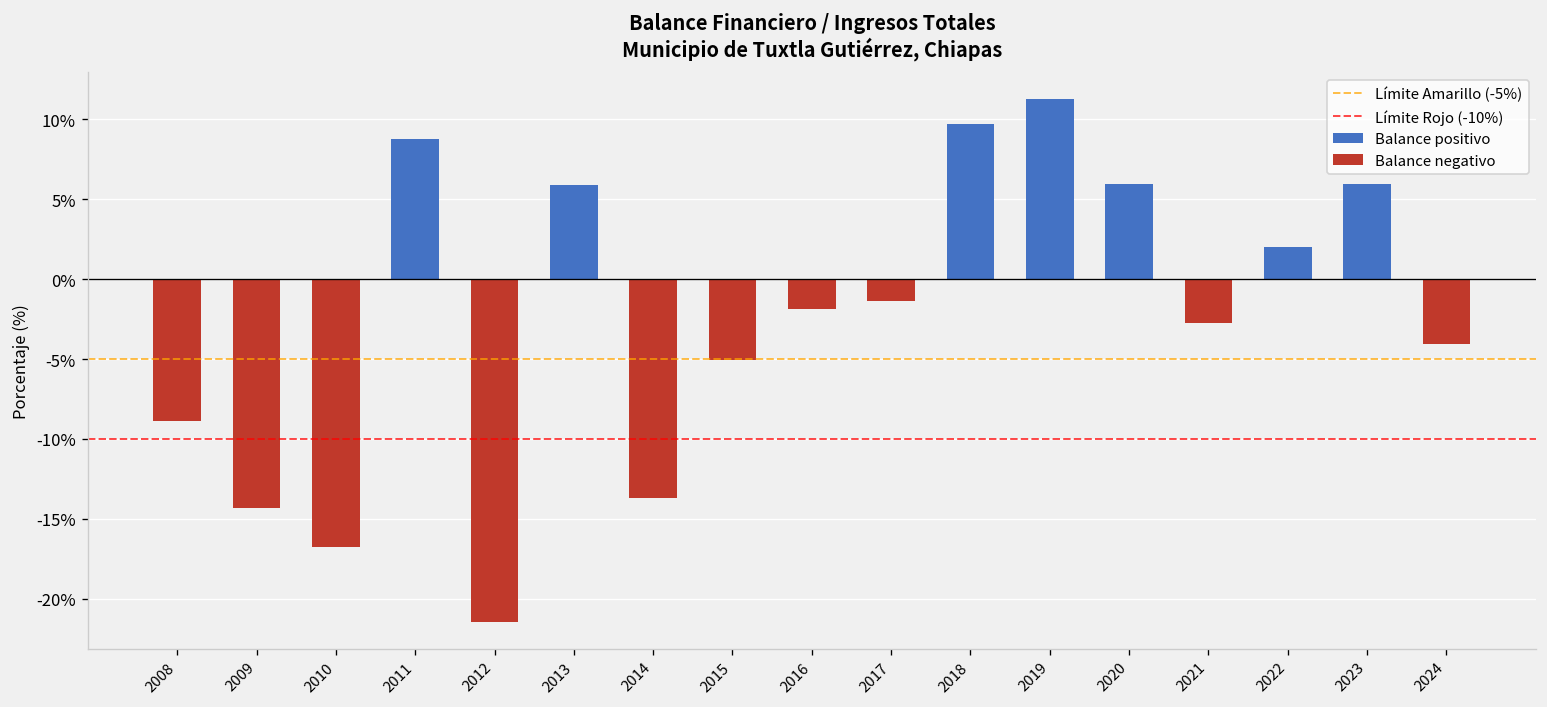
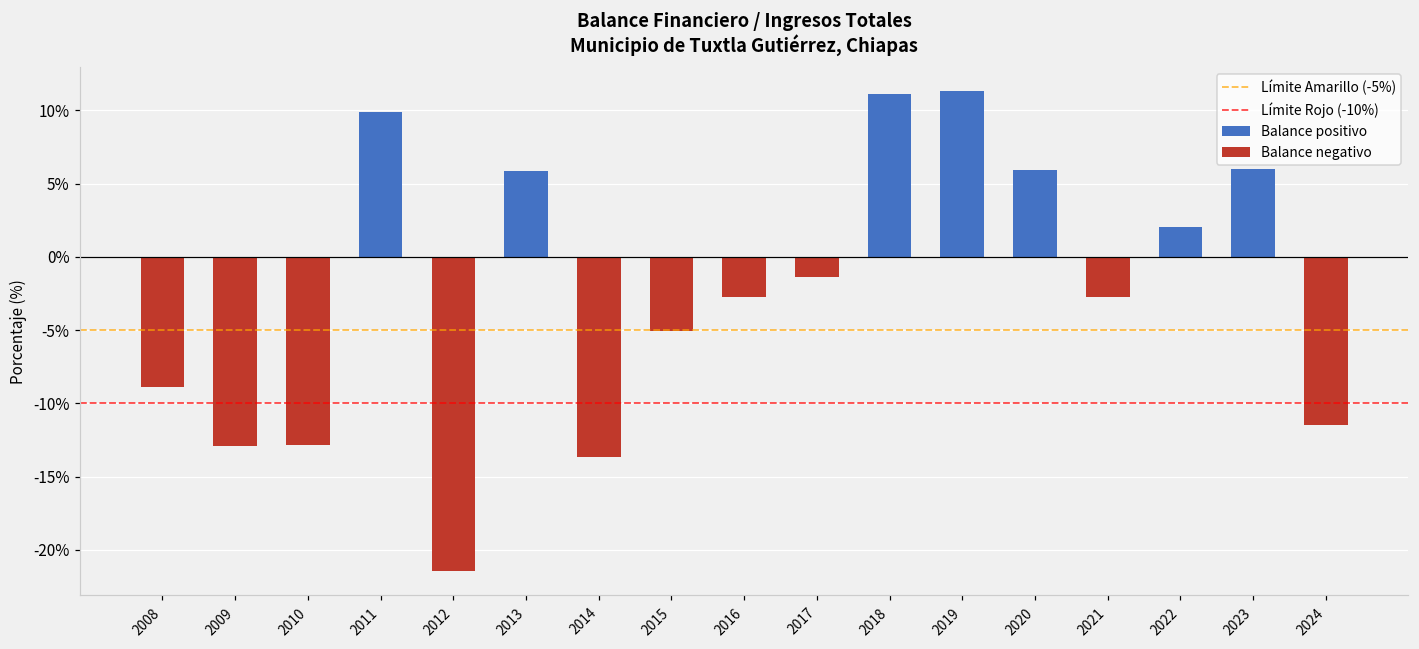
  {
    "Balance positivo": {
-     "2011": "8.8%",
+     "2011": "9.9%",
      "2013": "5.9%",
-     "2018": "9.7%",
+     "2018": "11.1%",
      "2019": "11.3%",
      "2020": "5.9%",
      "2022": "2.0%",
      "2023": "6.0%"
    },
    "Balance negativo": {
      "2008": "-8.9%",
-     "2009": "-14.3%",
-     "2010": "-16.8%",
+     "2009": "-12.9%",
+     "2010": "-12.8%",
      "2012": "-21.5%",
      "2014": "-13.7%",
      "2015": "-5.1%",
-     "2016": "-1.9%",
+     "2016": "-2.7%",
      "2017": "-1.4%",
      "2021": "-2.7%",
-     "2024": "-4.0%"
+     "2024": "-11.5%"
    }
  }
